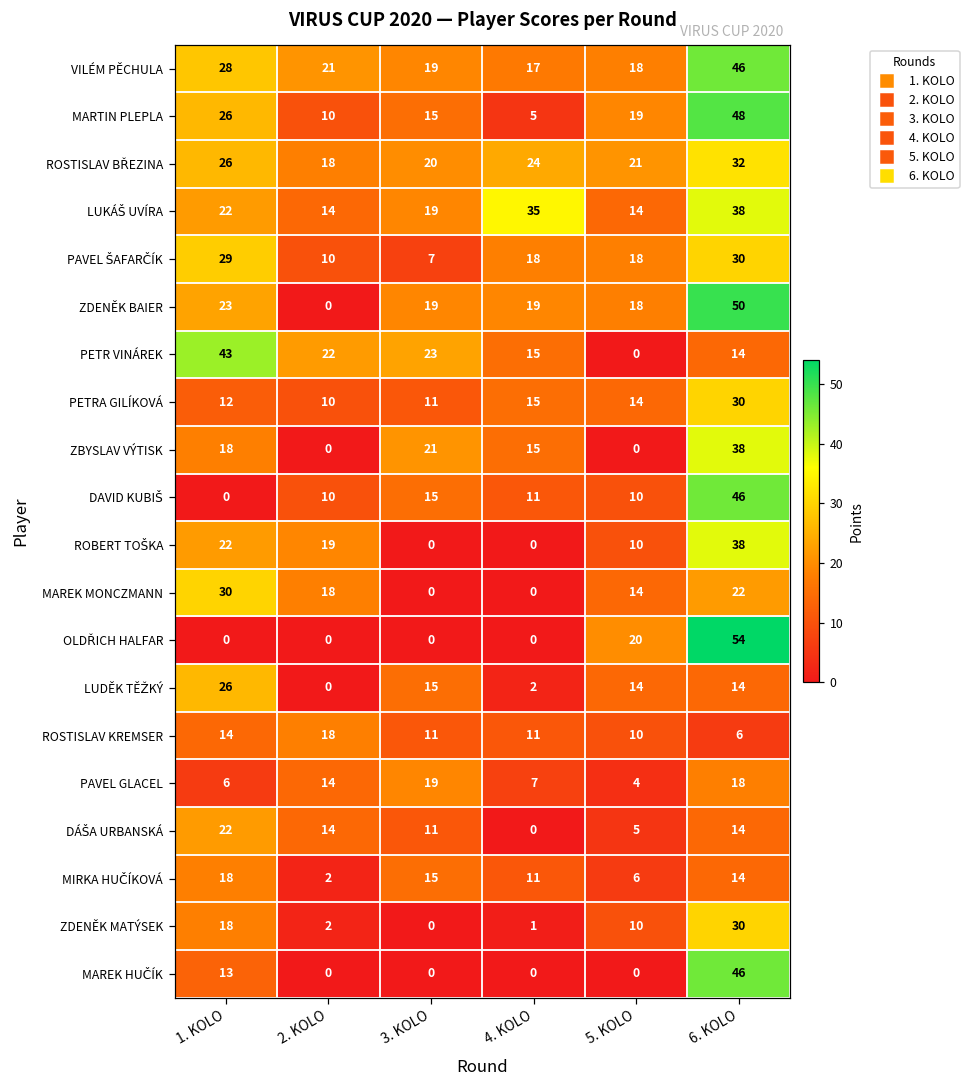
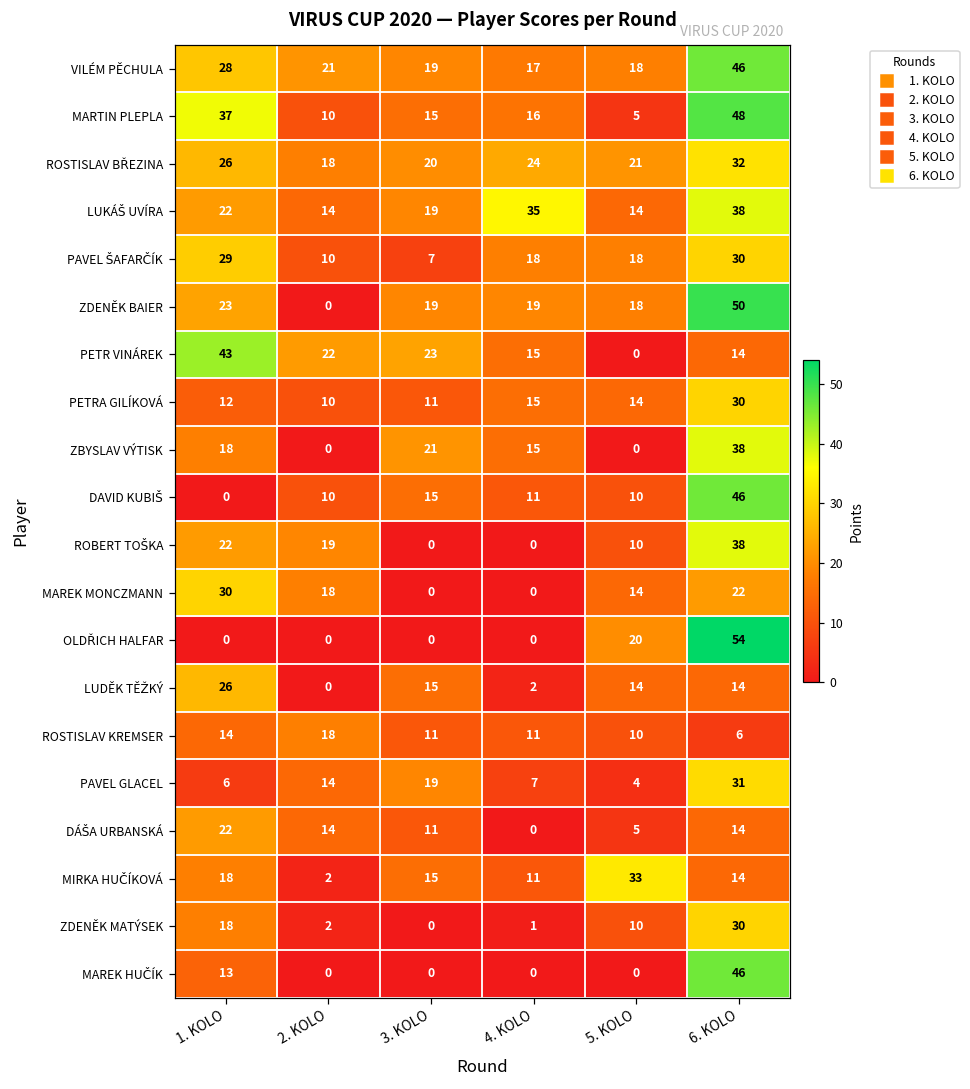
  {
    "VILÉM PĚCHULA": {
      "1. KOLO": 28,
      "2. KOLO": 21,
      "3. KOLO": 19,
      "4. KOLO": 17,
      "5. KOLO": 18,
      "6. KOLO": 46
    },
    "MARTIN PLEPLA": {
-     "1. KOLO": 26,
+     "1. KOLO": 37,
      "2. KOLO": 10,
      "3. KOLO": 15,
-     "4. KOLO": 5,
-     "5. KOLO": 19,
+     "4. KOLO": 16,
+     "5. KOLO": 5,
      "6. KOLO": 48
    },
    "ROSTISLAV BŘEZINA": {
      "1. KOLO": 26,
      "2. KOLO": 18,
      "3. KOLO": 20,
      "4. KOLO": 24,
      "5. KOLO": 21,
      "6. KOLO": 32
    },
    "LUKÁŠ UVÍRA": {
      "1. KOLO": 22,
      "2. KOLO": 14,
      "3. KOLO": 19,
      "4. KOLO": 35,
      "5. KOLO": 14,
      "6. KOLO": 38
    },
    "PAVEL ŠAFARČÍK": {
      "1. KOLO": 29,
      "2. KOLO": 10,
      "3. KOLO": 7,
      "4. KOLO": 18,
      "5. KOLO": 18,
      "6. KOLO": 30
    },
    "ZDENĚK BAIER": {
      "1. KOLO": 23,
      "2. KOLO": 0,
      "3. KOLO": 19,
      "4. KOLO": 19,
      "5. KOLO": 18,
      "6. KOLO": 50
    },
    "PETR VINÁREK": {
      "1. KOLO": 43,
      "2. KOLO": 22,
      "3. KOLO": 23,
      "4. KOLO": 15,
      "5. KOLO": 0,
      "6. KOLO": 14
    },
    "PETRA GILÍKOVÁ": {
      "1. KOLO": 12,
      "2. KOLO": 10,
      "3. KOLO": 11,
      "4. KOLO": 15,
      "5. KOLO": 14,
      "6. KOLO": 30
    },
    "ZBYSLAV VÝTISK": {
      "1. KOLO": 18,
      "2. KOLO": 0,
      "3. KOLO": 21,
      "4. KOLO": 15,
      "5. KOLO": 0,
      "6. KOLO": 38
    },
    "DAVID KUBIŠ": {
      "1. KOLO": 0,
      "2. KOLO": 10,
      "3. KOLO": 15,
      "4. KOLO": 11,
      "5. KOLO": 10,
      "6. KOLO": 46
    },
    "ROBERT TOŠKA": {
      "1. KOLO": 22,
      "2. KOLO": 19,
      "3. KOLO": 0,
      "4. KOLO": 0,
      "5. KOLO": 10,
      "6. KOLO": 38
    },
    "MAREK MONCZMANN": {
      "1. KOLO": 30,
      "2. KOLO": 18,
      "3. KOLO": 0,
      "4. KOLO": 0,
      "5. KOLO": 14,
      "6. KOLO": 22
    },
    "OLDŘICH HALFAR": {
      "1. KOLO": 0,
      "2. KOLO": 0,
      "3. KOLO": 0,
      "4. KOLO": 0,
      "5. KOLO": 20,
      "6. KOLO": 54
    },
    "LUDĚK TĚŽKÝ": {
      "1. KOLO": 26,
      "2. KOLO": 0,
      "3. KOLO": 15,
      "4. KOLO": 2,
      "5. KOLO": 14,
      "6. KOLO": 14
    },
    "ROSTISLAV KREMSER": {
      "1. KOLO": 14,
      "2. KOLO": 18,
      "3. KOLO": 11,
      "4. KOLO": 11,
      "5. KOLO": 10,
      "6. KOLO": 6
    },
    "PAVEL GLACEL": {
      "1. KOLO": 6,
      "2. KOLO": 14,
      "3. KOLO": 19,
      "4. KOLO": 7,
      "5. KOLO": 4,
-     "6. KOLO": 18
+     "6. KOLO": 31
    },
    "DÁŠA URBANSKÁ": {
      "1. KOLO": 22,
      "2. KOLO": 14,
      "3. KOLO": 11,
      "4. KOLO": 0,
      "5. KOLO": 5,
      "6. KOLO": 14
    },
    "MIRKA HUČÍKOVÁ": {
      "1. KOLO": 18,
      "2. KOLO": 2,
      "3. KOLO": 15,
      "4. KOLO": 11,
-     "5. KOLO": 6,
+     "5. KOLO": 33,
      "6. KOLO": 14
    },
    "ZDENĚK MATÝSEK": {
      "1. KOLO": 18,
      "2. KOLO": 2,
      "3. KOLO": 0,
      "4. KOLO": 1,
      "5. KOLO": 10,
      "6. KOLO": 30
    },
    "MAREK HUČÍK": {
      "1. KOLO": 13,
      "2. KOLO": 0,
      "3. KOLO": 0,
      "4. KOLO": 0,
      "5. KOLO": 0,
      "6. KOLO": 46
    }
  }
